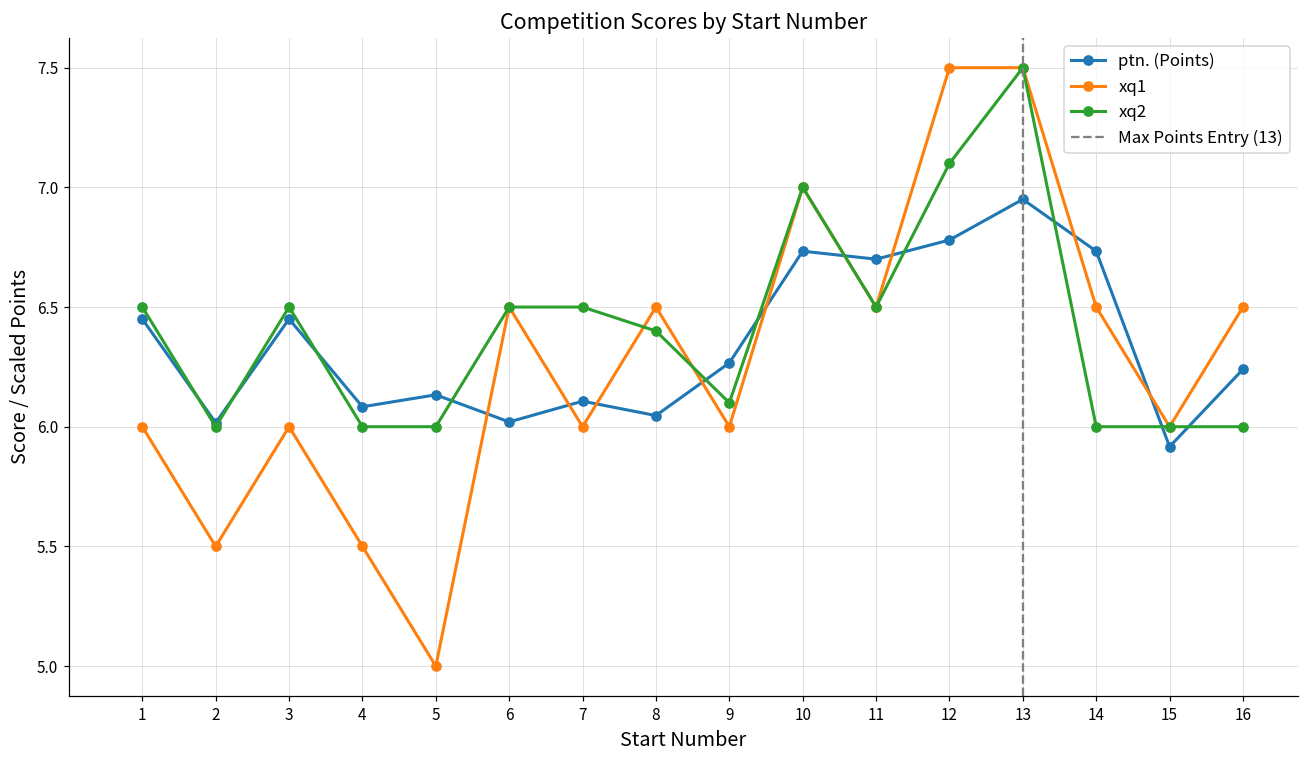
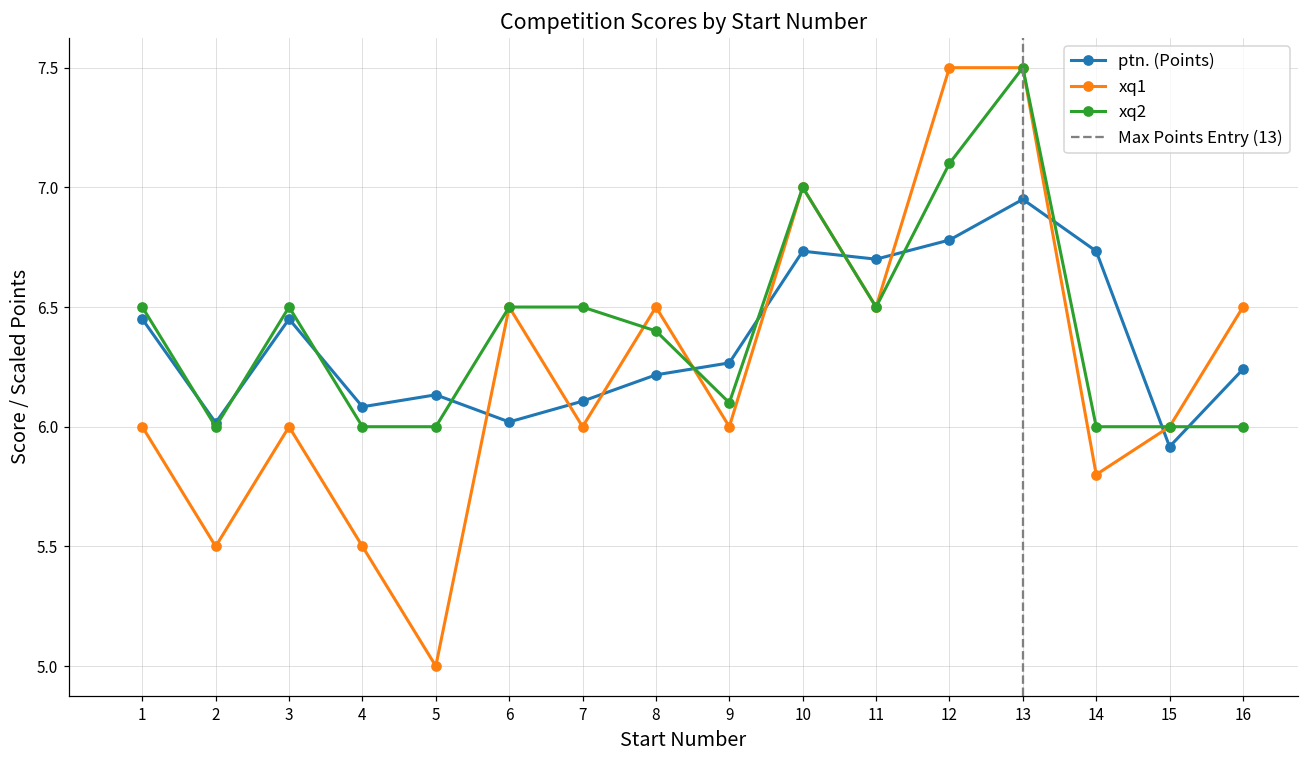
  {
    "ptn. (Points)": {
      "1": 6.45,
      "2": 6.02,
      "3": 6.45,
      "4": 6.08,
      "5": 6.13,
      "6": 6.02,
      "7": 6.11,
-     "8": 6.05,
+     "8": 6.22,
      "9": 6.27,
      "10": 6.73,
      "11": 6.70,
      "12": 6.78,
      "13": 6.95,
      "14": 6.73,
      "15": 5.92,
      "16": 6.24
    },
    "xq1": {
      "1": 6.0,
      "2": 5.5,
      "3": 6.0,
      "4": 5.5,
      "5": 5.0,
      "7": 6.0,
      "8": 6.5,
      "9": 6.0,
      "12": 7.5,
-     "14": 6.5,
+     "14": 5.8,
      "16": 6.5
    },
    "xq2": {
      "1": 6.50,
      "2": 6.00,
      "3": 6.50,
      "4": 6.00,
      "5": 6.00,
      "7": 6.50,
      "8": 6.40,
      "9": 6.10,
      "12": 7.10,
      "14": 6.00,
      "16": 6.00
    }
  }
